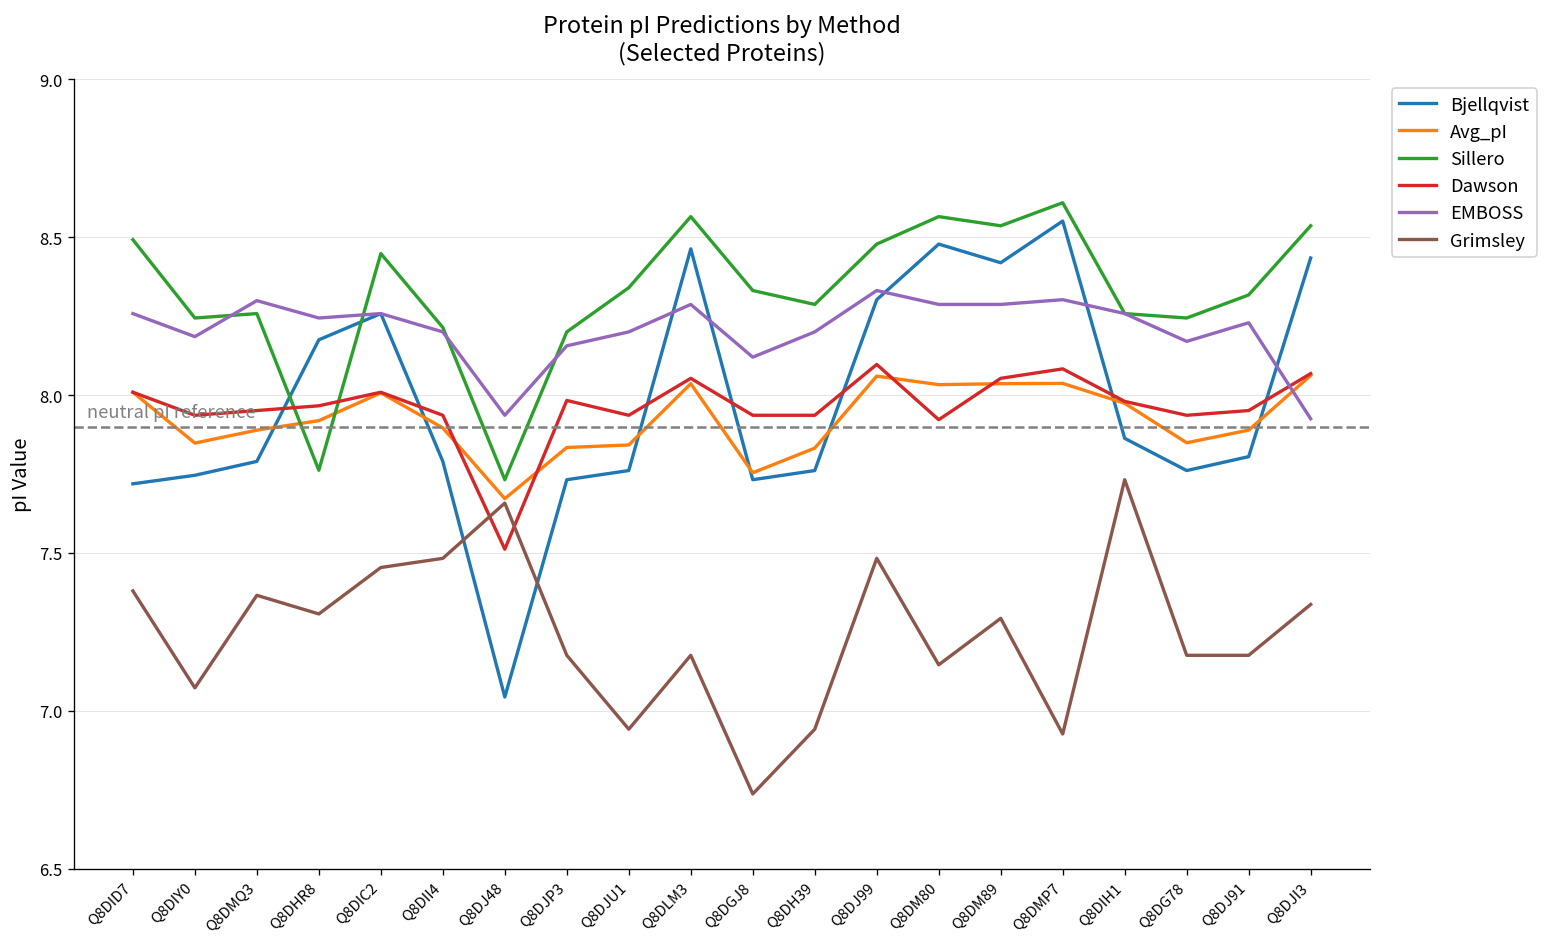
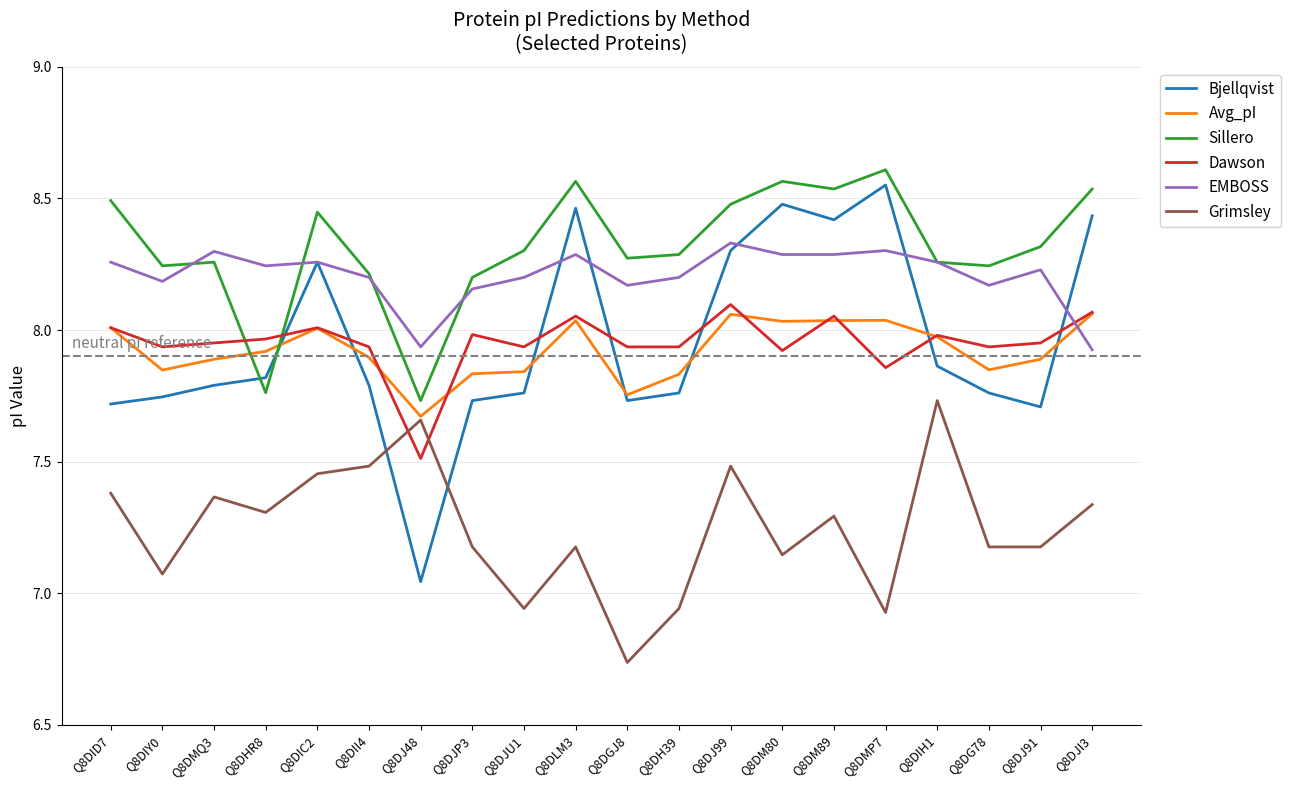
  {
    "Bjellqvist": {
      "Q8DID7": 7.72,
      "Q8DIY0": 7.75,
      "Q8DMQ3": 7.79,
-     "Q8DHR8": 8.18,
+     "Q8DHR8": 7.82,
      "Q8DII4": 7.79,
      "Q8DJ48": 7.04,
      "Q8DJP3": 7.73,
      "Q8DJU1": 7.76,
      "Q8DLM3": 8.46,
      "Q8DGJ8": 7.73,
      "Q8DH39": 7.76,
      "Q8DJ99": 8.30,
      "Q8DM80": 8.48,
      "Q8DM89": 8.42,
      "Q8DMP7": 8.55,
      "Q8DIH1": 7.86,
      "Q8DG78": 7.76,
-     "Q8DJ91": 7.81,
+     "Q8DJ91": 7.71,
      "Q8DJI3": 8.43
    },
    "Avg_pI": {
      "Q8DIY0": 7.85,
      "Q8DMQ3": 7.89,
      "Q8DHR8": 7.92,
      "Q8DII4": 7.90,
      "Q8DJ48": 7.67,
      "Q8DJP3": 7.83,
      "Q8DJU1": 7.84,
      "Q8DLM3": 8.04,
      "Q8DGJ8": 7.75,
      "Q8DH39": 7.83,
      "Q8DJ99": 8.06,
      "Q8DM80": 8.03,
      "Q8DM89": 8.04,
      "Q8DMP7": 8.04,
      "Q8DG78": 7.85,
      "Q8DJ91": 7.89
    },
    "Sillero": {
      "Q8DID7": 8.49,
      "Q8DIY0": 8.24,
      "Q8DMQ3": 8.26,
      "Q8DHR8": 7.76,
      "Q8DIC2": 8.45,
      "Q8DII4": 8.21,
      "Q8DJ48": 7.73,
      "Q8DJP3": 8.20,
-     "Q8DJU1": 8.34,
+     "Q8DJU1": 8.30,
      "Q8DLM3": 8.57,
-     "Q8DGJ8": 8.33,
+     "Q8DGJ8": 8.27,
      "Q8DH39": 8.29,
      "Q8DJ99": 8.48,
      "Q8DM80": 8.57,
      "Q8DM89": 8.54,
      "Q8DMP7": 8.61,
      "Q8DG78": 8.24,
      "Q8DJ91": 8.32,
      "Q8DJI3": 8.54
    },
    "Dawson": {
      "Q8DIY0": 7.94,
      "Q8DMQ3": 7.95,
      "Q8DHR8": 7.97,
      "Q8DII4": 7.94,
      "Q8DJ48": 7.51,
      "Q8DJP3": 7.98,
      "Q8DJU1": 7.94,
      "Q8DLM3": 8.05,
      "Q8DGJ8": 7.94,
      "Q8DH39": 7.94,
      "Q8DJ99": 8.10,
      "Q8DM80": 7.92,
      "Q8DM89": 8.05,
-     "Q8DMP7": 8.08,
+     "Q8DMP7": 7.86,
      "Q8DG78": 7.94,
      "Q8DJ91": 7.95
    },
    "EMBOSS": {
      "Q8DID7": 8.26,
      "Q8DIY0": 8.19,
      "Q8DMQ3": 8.30,
      "Q8DHR8": 8.24,
      "Q8DII4": 8.20,
      "Q8DJ48": 7.94,
      "Q8DJP3": 8.16,
      "Q8DJU1": 8.20,
      "Q8DLM3": 8.29,
-     "Q8DGJ8": 8.12,
+     "Q8DGJ8": 8.17,
      "Q8DH39": 8.20,
      "Q8DJ99": 8.33,
      "Q8DM80": 8.29,
      "Q8DM89": 8.29,
      "Q8DMP7": 8.30,
      "Q8DG78": 8.17,
      "Q8DJ91": 8.23,
      "Q8DJI3": 7.93
    },
    "Grimsley": {
      "Q8DID7": 7.38,
      "Q8DIY0": 7.07,
      "Q8DMQ3": 7.37,
      "Q8DHR8": 7.31,
      "Q8DIC2": 7.45,
      "Q8DII4": 7.48,
      "Q8DJ48": 7.66,
      "Q8DJP3": 7.18,
      "Q8DJU1": 6.94,
      "Q8DLM3": 7.18,
      "Q8DGJ8": 6.74,
      "Q8DH39": 6.94,
      "Q8DJ99": 7.48,
      "Q8DM80": 7.15,
      "Q8DM89": 7.29,
      "Q8DMP7": 6.93,
      "Q8DIH1": 7.73,
      "Q8DG78": 7.18,
      "Q8DJ91": 7.18,
      "Q8DJI3": 7.34
    }
  }
